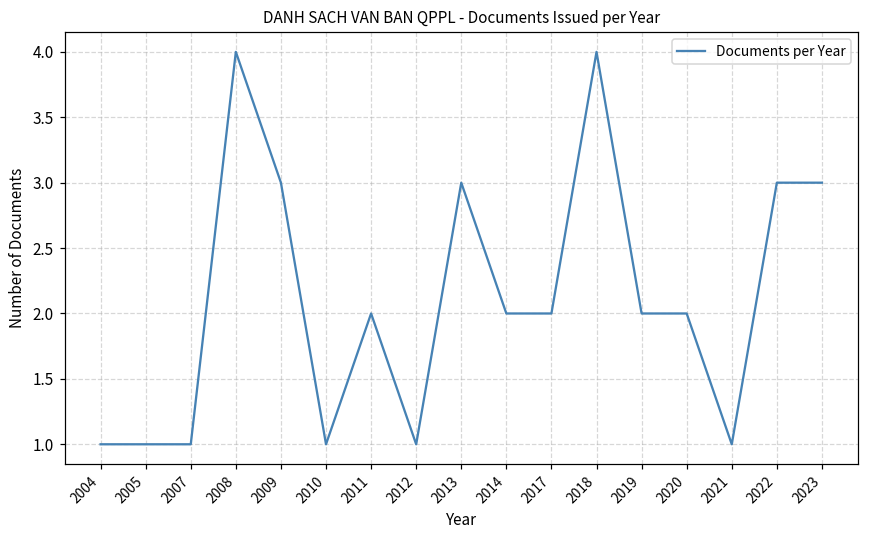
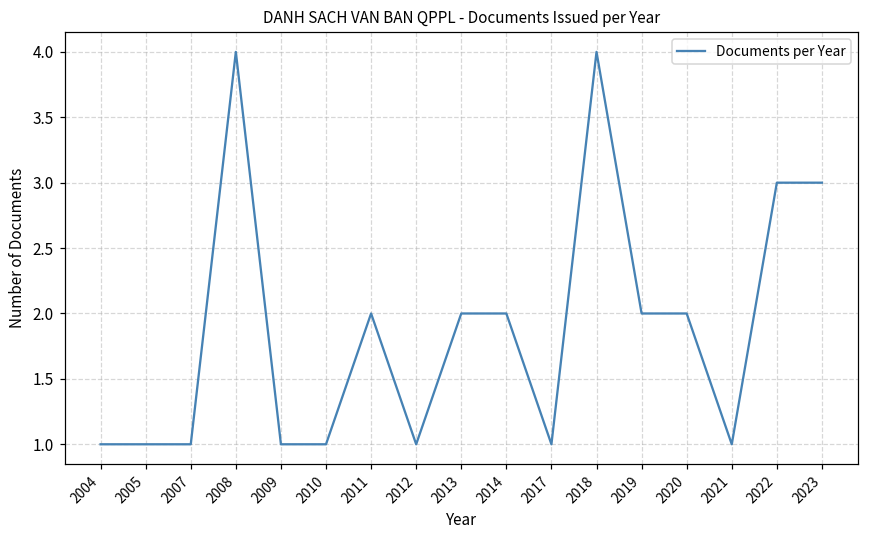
  {
    "2004": 1,
    "2005": 1,
    "2007": 1,
    "2008": 4,
-   "2009": 3,
+   "2009": 1,
    "2010": 1,
    "2011": 2,
    "2012": 1,
-   "2013": 3,
+   "2013": 2,
    "2014": 2,
-   "2017": 2,
+   "2017": 1,
    "2018": 4,
    "2019": 2,
    "2020": 2,
    "2021": 1,
    "2022": 3,
    "2023": 3
  }
